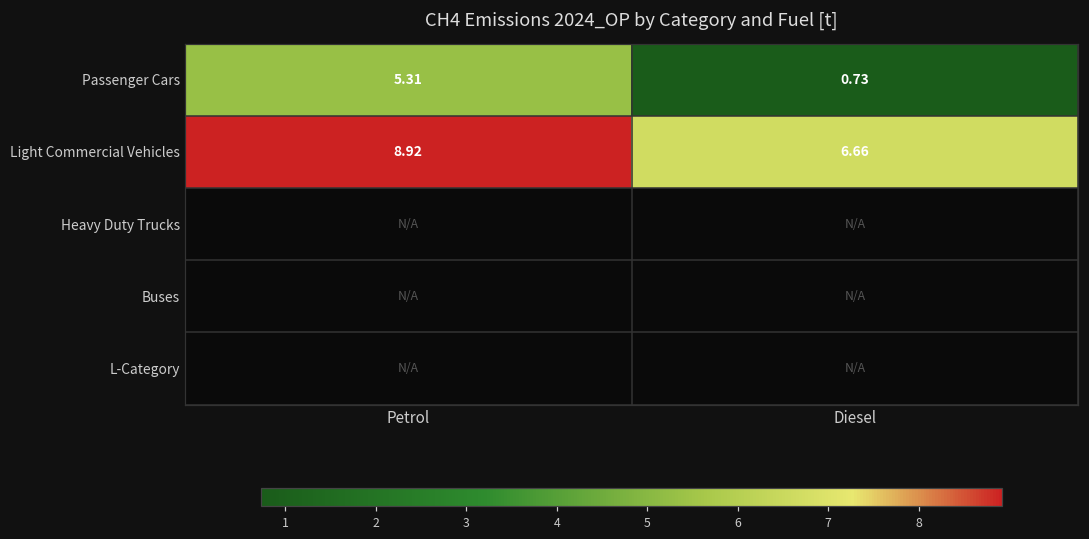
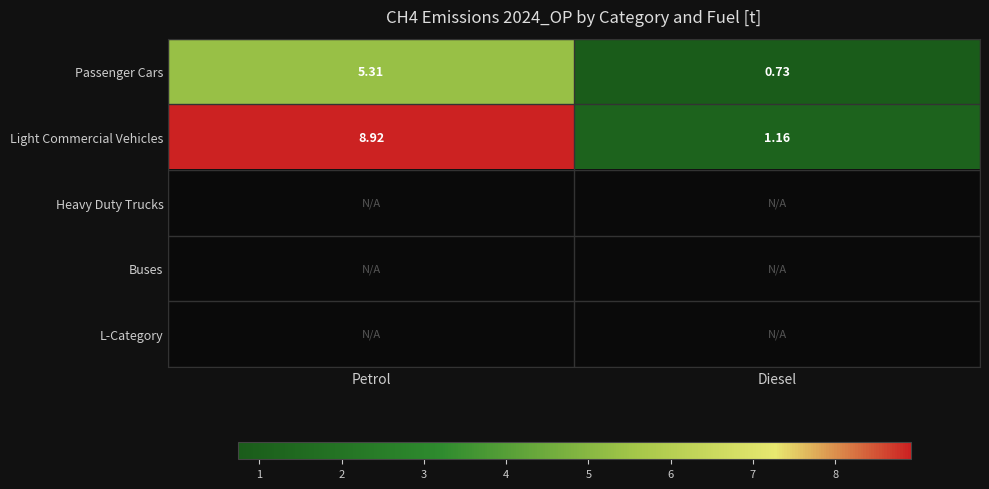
  {
    "Passenger Cars": {
      "Petrol": 5.31,
      "Diesel": 0.73
    },
    "Light Commercial Vehicles": {
      "Petrol": 8.92,
-     "Diesel": 6.66
+     "Diesel": 1.16
    }
  }
